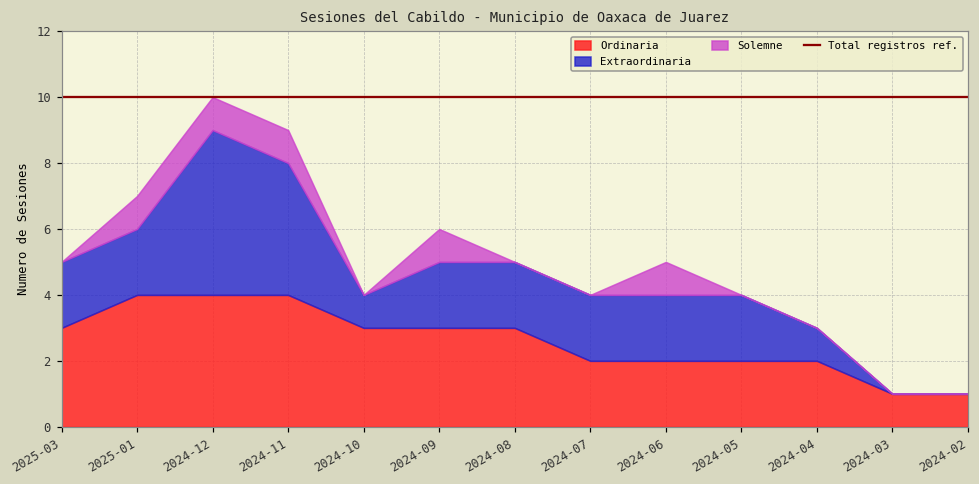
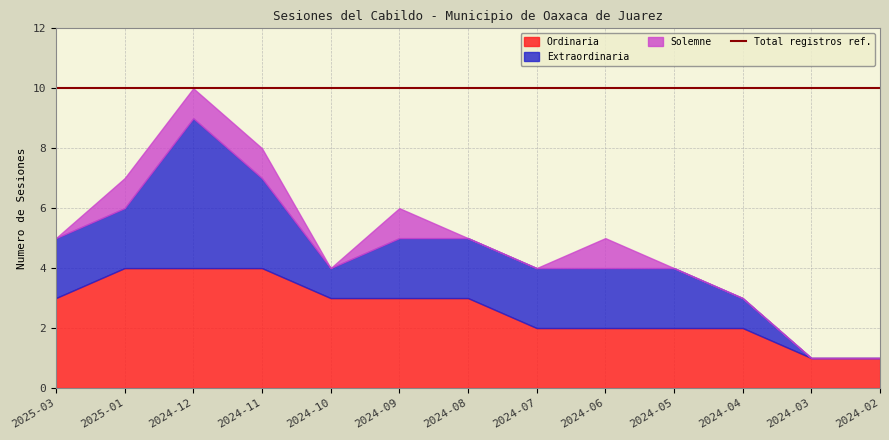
  {
    "Ordinaria": {
      "2025-03": 3,
      "2025-01": 4,
      "2024-12": 4,
      "2024-11": 4,
      "2024-10": 3,
      "2024-09": 3,
      "2024-08": 3,
      "2024-07": 2,
      "2024-06": 2,
      "2024-05": 2,
      "2024-04": 2
    },
    "Extraordinaria": {
      "2025-01": 2,
      "2024-12": 5,
-     "2024-11": 4,
+     "2024-11": 3,
      "2024-09": 2,
      "2024-06": 2
    },
    "Solemne": {
      "2025-01": 1,
      "2024-12": 1,
      "2024-11": 1,
      "2024-09": 1,
      "2024-06": 1
    }
  }
